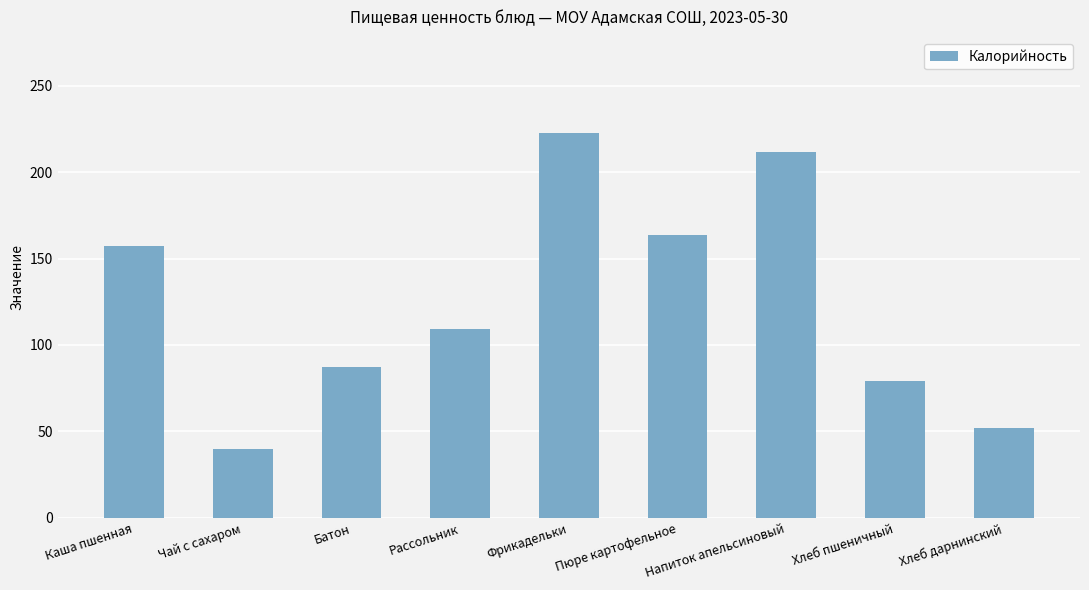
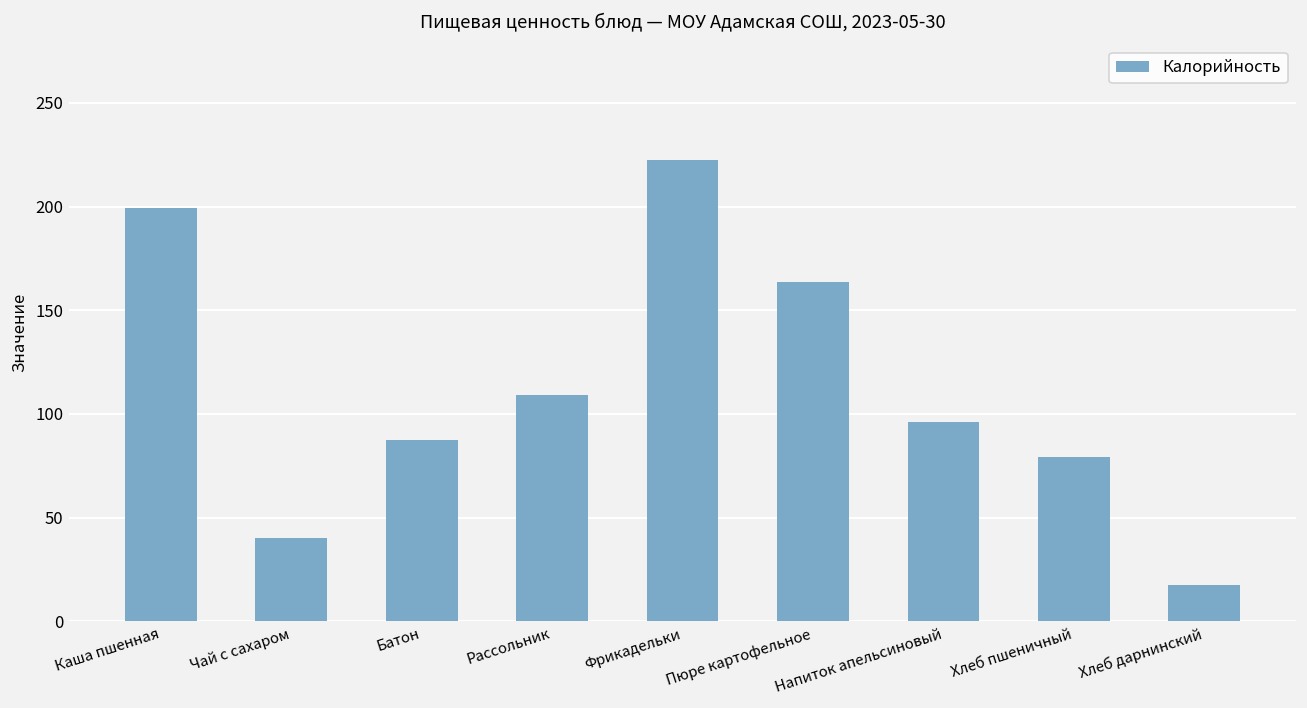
  {
-   "Каша пшенная": 157,
+   "Каша пшенная": 200,
    "Чай с сахаром": 40,
    "Батон": 88,
    "Рассольник": 109,
    "Фрикадельки": 223,
    "Пюре картофельное": 164,
-   "Напиток апельсиновый": 212,
+   "Напиток апельсиновый": 96,
    "Хлеб пшеничный": 79,
-   "Хлеб дарнинский": 52
+   "Хлеб дарнинский": 18
  }
